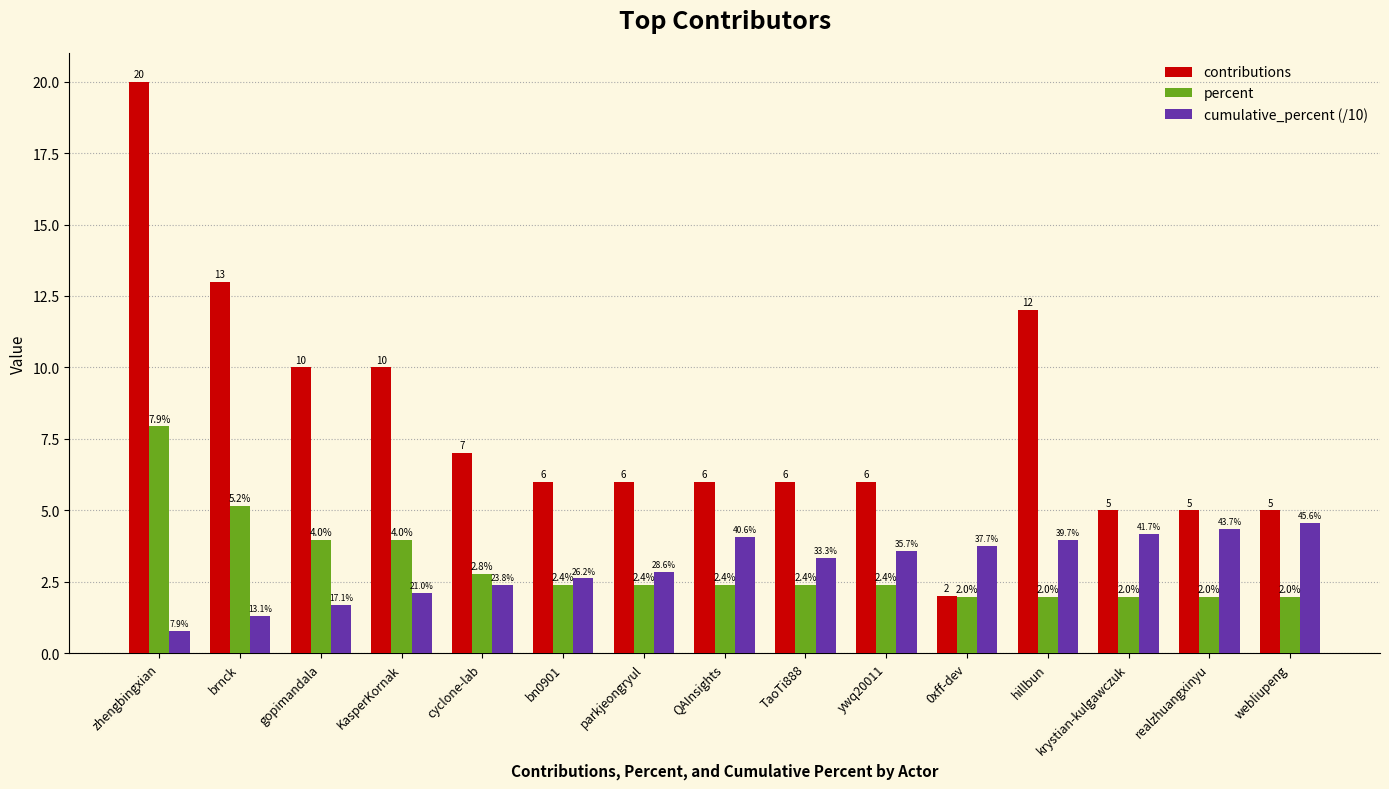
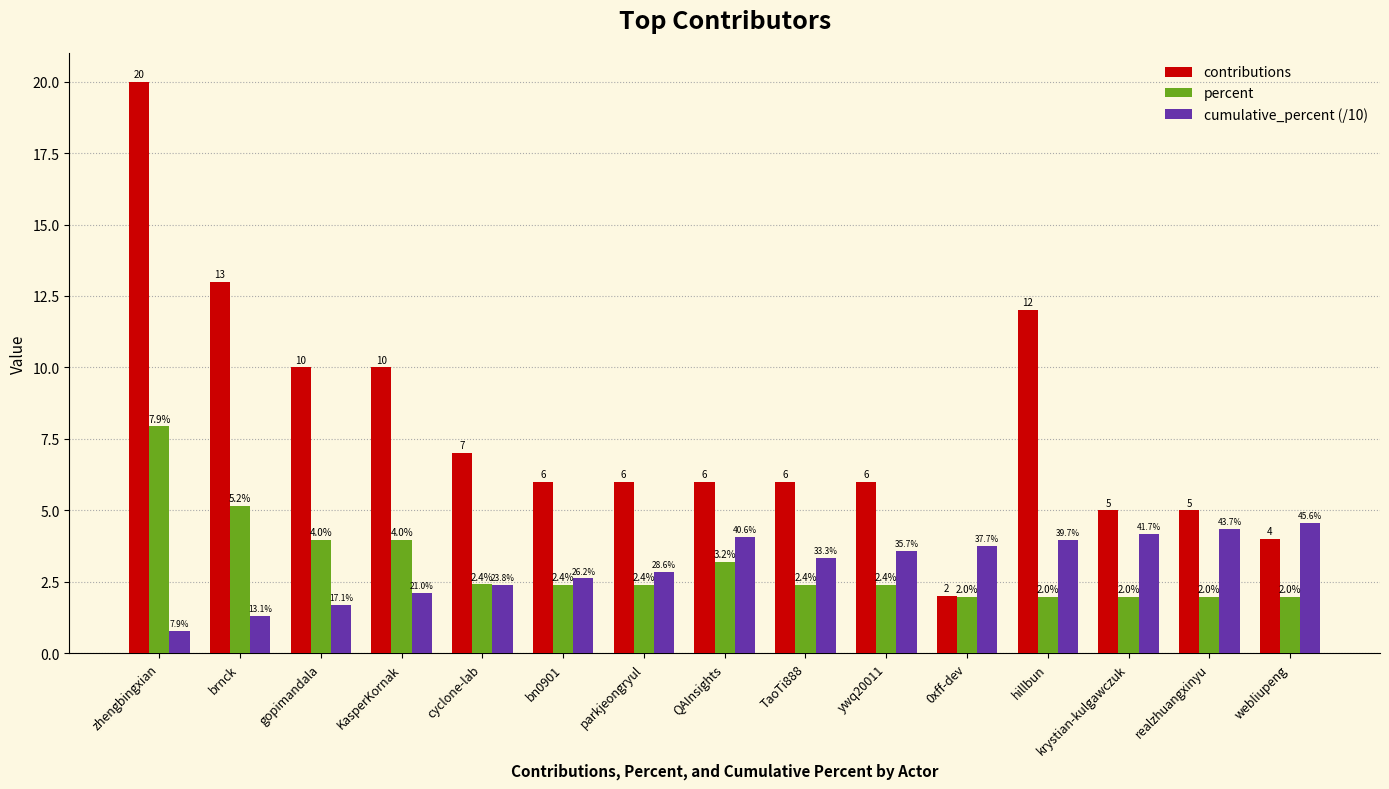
  {
    "contributions": {
      "zhengbingxian": "20",
      "brnck": "13",
      "gopimandala": "10",
      "KasperKornak": "10",
      "cyclone-lab": "7",
      "bn0901": "6",
      "parkjeongryul": "6",
      "QAInsights": "6",
      "TaoTi888": "6",
      "ywq20011": "6",
      "0xff-dev": "2",
      "hillbun": "12",
      "krystian-kulgawczuk": "5",
      "realzhuangxinyu": "5",
-     "webliupeng": "5"
+     "webliupeng": "4"
    },
    "percent": {
      "zhengbingxian": "7.9%",
      "brnck": "5.2%",
      "gopimandala": "4.0%",
      "KasperKornak": "4.0%",
-     "cyclone-lab": "2.8%",
+     "cyclone-lab": "2.4%",
      "bn0901": "2.4%",
      "parkjeongryul": "2.4%",
-     "QAInsights": "2.4%",
+     "QAInsights": "3.2%",
      "TaoTi888": "2.4%",
      "ywq20011": "2.4%",
      "0xff-dev": "2.0%",
      "hillbun": "2.0%",
      "krystian-kulgawczuk": "2.0%",
      "realzhuangxinyu": "2.0%",
      "webliupeng": "2.0%"
    }
  }
